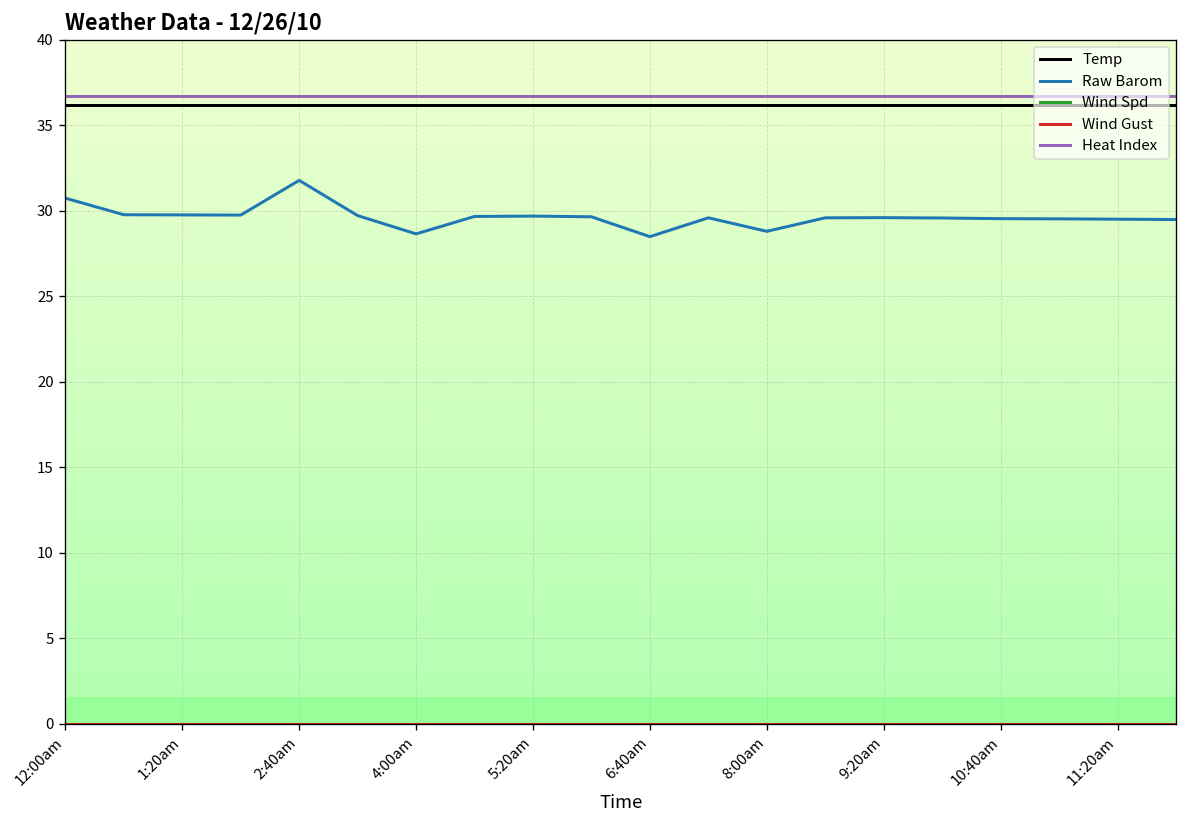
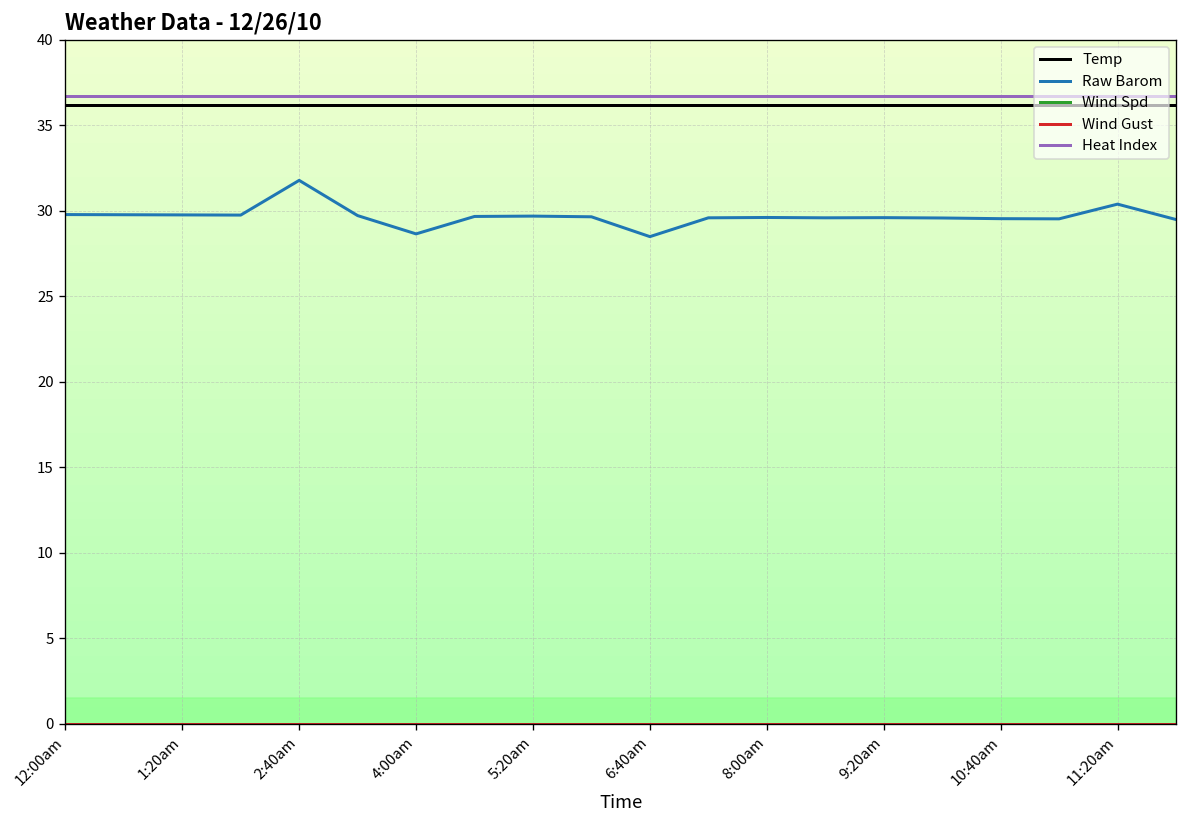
  {
    "Temp": {
      "12:00am": 36.2,
      "1:20am": 36.2,
      "2:40am": 36.2,
      "4:00am": 36.2,
      "5:20am": 36.2,
      "6:40am": 36.2,
      "8:00am": 36.2,
      "9:20am": 36.2,
      "10:40am": 36.2
    },
    "Raw Barom": {
-     "12:00am": 30.8,
+     "12:00am": 29.8,
      "1:20am": 29.8,
      "2:40am": 31.8,
      "4:00am": 28.7,
      "5:20am": 29.7,
      "6:40am": 28.5,
-     "8:00am": 28.8,
+     "8:00am": 29.6,
      "9:20am": 29.6,
      "10:40am": 29.6,
-     "11:20am": 29.5
+     "11:20am": 30.4
    },
    "Wind Gust": {
      "12:00am": 0.0,
      "1:20am": 0.0,
      "2:40am": 0.0,
      "4:00am": 0.0,
      "5:20am": 0.0,
      "6:40am": 0.0,
      "8:00am": 0.0,
      "9:20am": 0.0,
      "10:40am": 0.0,
      "11:20am": 0.0
    },
    "Heat Index": {
      "12:00am": 36.7,
      "1:20am": 36.7,
      "2:40am": 36.7,
      "4:00am": 36.7,
      "5:20am": 36.7,
      "6:40am": 36.7,
      "8:00am": 36.7,
      "9:20am": 36.7,
      "10:40am": 36.7
    }
  }
